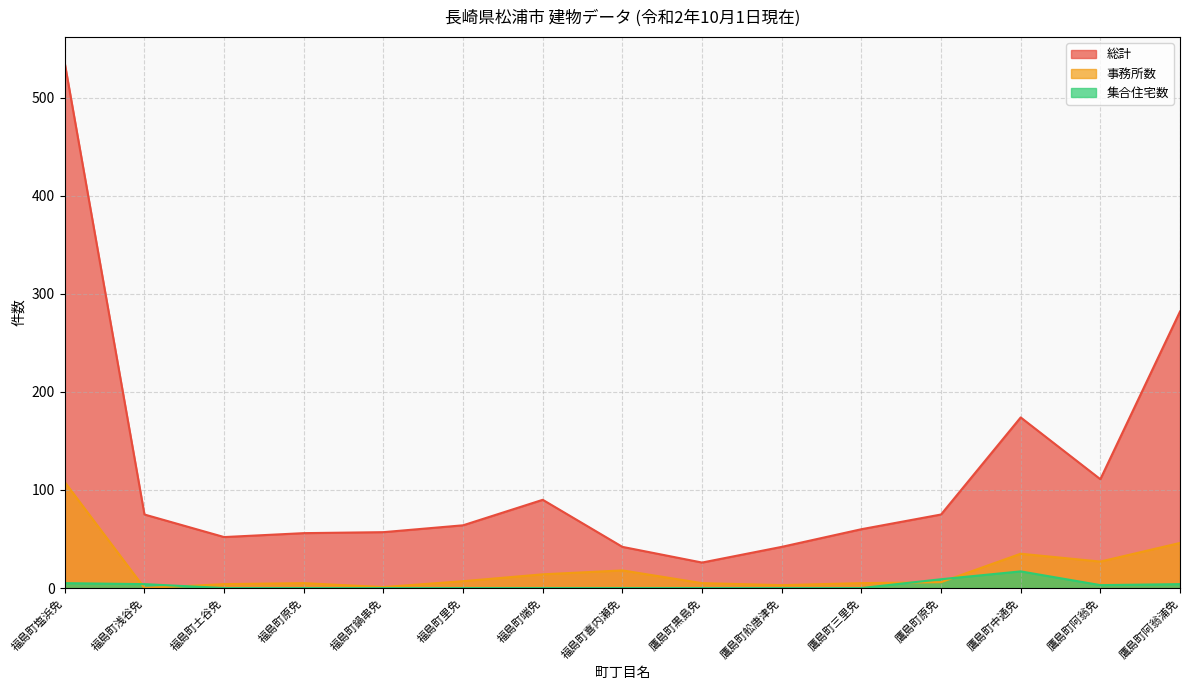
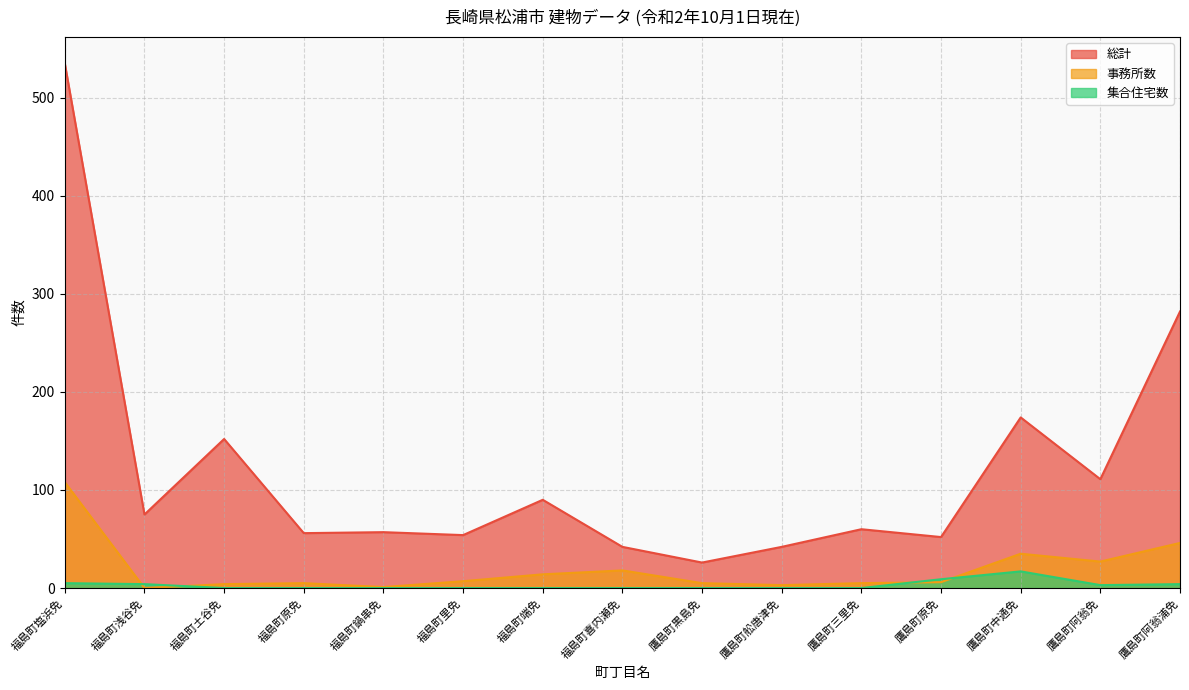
  {
    "総計": {
      "福島町塩浜免": 540,
      "福島町浅谷免": 80,
-     "福島町土谷免": 50,
+     "福島町土谷免": 150,
      "福島町原免": 60,
      "福島町鍋串免": 60,
-     "福島町里免": 60,
+     "福島町里免": 50,
      "福島町端免": 90,
      "福島町喜内瀬免": 40,
      "鷹島町黒島免": 30,
      "鷹島町舩唐津免": 40,
      "鷹島町三里免": 60,
-     "鷹島町原免": 80,
+     "鷹島町原免": 50,
      "鷹島町中通免": 170,
      "鷹島町阿翁免": 110,
      "鷹島町阿翁浦免": 280
    },
    "事務所数": {
      "福島町塩浜免": 110,
      "福島町浅谷免": 0,
      "福島町土谷免": 0,
      "福島町原免": 10,
      "福島町里免": 10,
      "福島町端免": 10,
      "福島町喜内瀬免": 20,
      "鷹島町黒島免": 10,
      "鷹島町舩唐津免": 0,
      "鷹島町三里免": 10,
      "鷹島町原免": 10,
      "鷹島町中通免": 40,
      "鷹島町阿翁免": 30,
      "鷹島町阿翁浦免": 50
    },
    "集合住宅数": {
      "福島町塩浜免": 10,
      "福島町浅谷免": 0,
      "福島町土谷免": 0,
      "福島町原免": 0,
      "福島町里免": 0,
      "福島町端免": 0,
      "福島町喜内瀬免": 0,
      "鷹島町黒島免": 0,
      "鷹島町舩唐津免": 0,
      "鷹島町三里免": 0,
      "鷹島町原免": 10,
      "鷹島町中通免": 20,
      "鷹島町阿翁免": 0,
      "鷹島町阿翁浦免": 0
    }
  }
